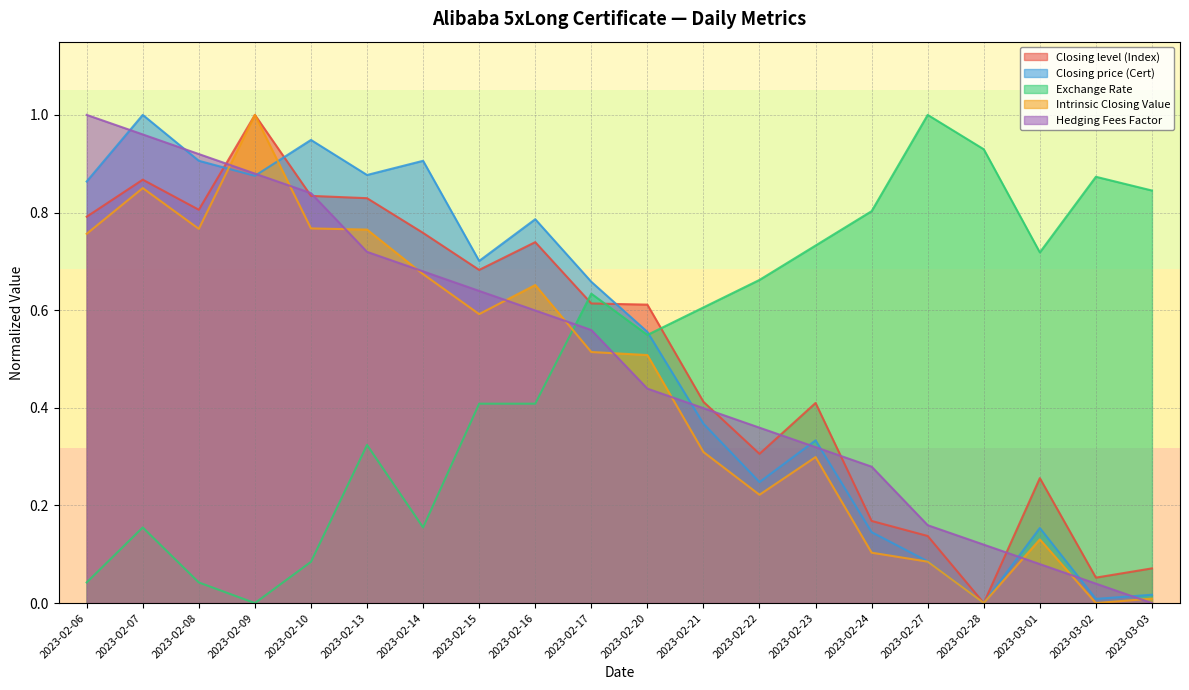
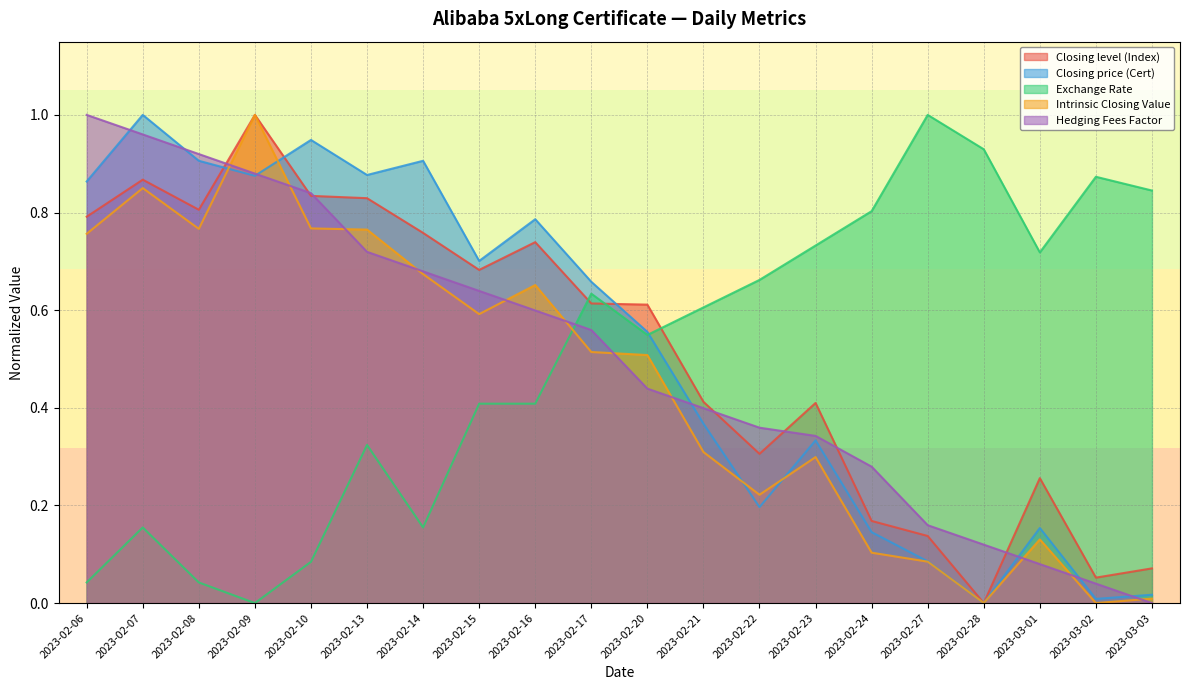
  {
    "Closing level (Index)": {
      "2023-02-06": 0.79,
      "2023-02-07": 0.87,
      "2023-02-08": 0.81,
      "2023-02-10": 0.83,
      "2023-02-13": 0.83,
      "2023-02-14": 0.76,
      "2023-02-15": 0.68,
      "2023-02-16": 0.74,
      "2023-02-17": 0.61,
      "2023-02-20": 0.61,
      "2023-02-21": 0.41,
      "2023-02-22": 0.31,
      "2023-02-23": 0.41,
      "2023-02-24": 0.17,
      "2023-02-27": 0.14,
      "2023-03-01": 0.26,
      "2023-03-02": 0.05,
      "2023-03-03": 0.07
    },
    "Closing price (Cert)": {
      "2023-02-06": 0.86,
      "2023-02-07": 1.00,
      "2023-02-08": 0.91,
      "2023-02-10": 0.95,
      "2023-02-13": 0.88,
      "2023-02-14": 0.91,
      "2023-02-15": 0.70,
      "2023-02-16": 0.79,
      "2023-02-17": 0.66,
      "2023-02-20": 0.56,
      "2023-02-21": 0.37,
-     "2023-02-22": 0.25,
+     "2023-02-22": 0.20,
      "2023-02-23": 0.33,
      "2023-02-24": 0.15,
      "2023-03-01": 0.15,
      "2023-03-02": 0.01,
      "2023-03-03": 0.02
    },
    "Exchange Rate": {
      "2023-02-06": 0.04,
      "2023-02-07": 0.15,
      "2023-02-08": 0.04,
      "2023-02-09": 0.00,
      "2023-02-10": 0.08,
      "2023-02-13": 0.32,
      "2023-02-14": 0.15,
      "2023-02-15": 0.41,
      "2023-02-16": 0.41,
      "2023-02-17": 0.63,
      "2023-02-20": 0.55,
      "2023-02-21": 0.61,
      "2023-02-22": 0.66,
      "2023-02-23": 0.73,
      "2023-02-24": 0.80,
      "2023-02-27": 1.00,
      "2023-02-28": 0.93,
      "2023-03-01": 0.72,
      "2023-03-02": 0.87,
      "2023-03-03": 0.85
    },
    "Intrinsic Closing Value": {
      "2023-02-06": 0.76,
      "2023-02-07": 0.85,
      "2023-02-08": 0.77,
      "2023-02-10": 0.77,
      "2023-02-13": 0.77,
      "2023-02-14": 0.67,
      "2023-02-15": 0.59,
      "2023-02-16": 0.65,
      "2023-02-17": 0.51,
      "2023-02-20": 0.51,
      "2023-02-21": 0.31,
      "2023-02-22": 0.22,
      "2023-02-23": 0.30,
      "2023-02-24": 0.10,
      "2023-03-01": 0.13,
      "2023-03-02": 0.00,
      "2023-03-03": 0.01
    },
    "Hedging Fees Factor": {
      "2023-02-06": 1.00,
      "2023-02-07": 0.96,
      "2023-02-08": 0.92,
      "2023-02-10": 0.84,
      "2023-02-13": 0.72,
      "2023-02-14": 0.68,
      "2023-02-15": 0.64,
      "2023-02-16": 0.60,
      "2023-02-17": 0.56,
      "2023-02-20": 0.44,
      "2023-02-21": 0.40,
      "2023-02-22": 0.36,
-     "2023-02-23": 0.32,
+     "2023-02-23": 0.34,
      "2023-02-24": 0.28,
      "2023-02-27": 0.16,
      "2023-02-28": 0.12,
      "2023-03-01": 0.08,
      "2023-03-02": 0.04,
      "2023-03-03": 0.00
    }
  }
